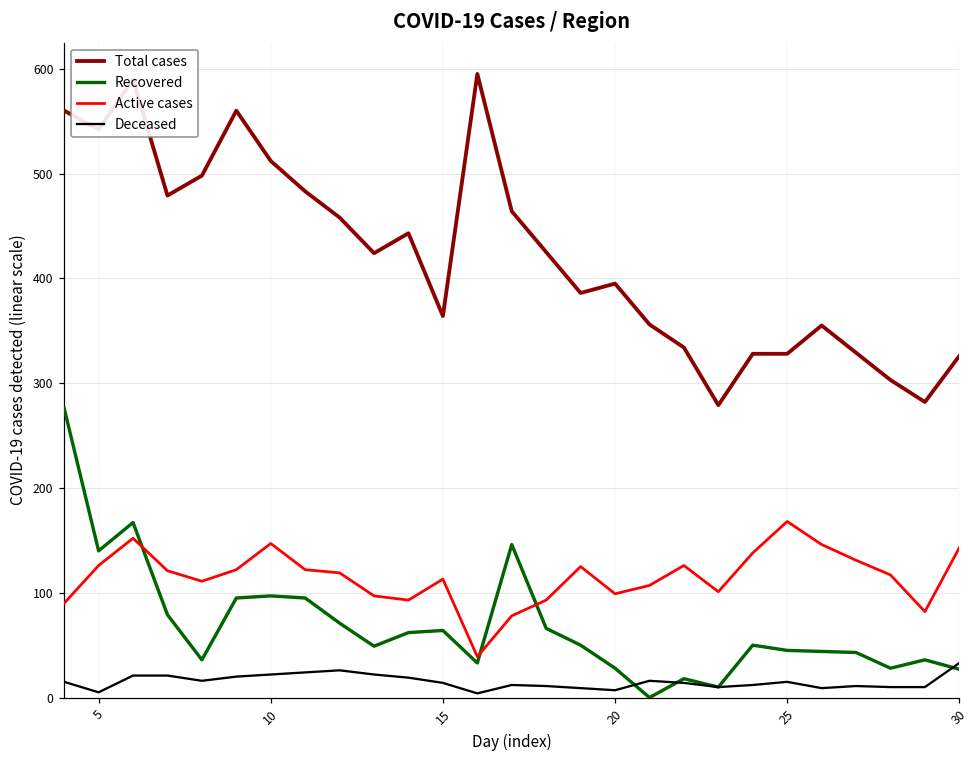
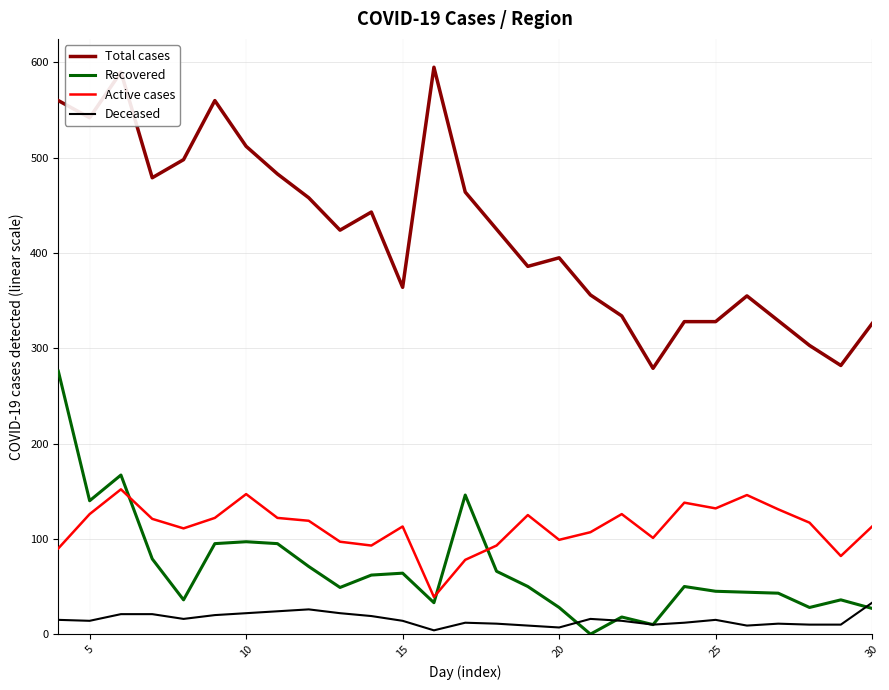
  {
    "Total cases": {
      "10": 510,
      "15": 360,
      "20": 400,
      "25": 330,
      "30": 330
    },
    "Recovered": {
      "5": 140,
      "10": 100,
      "15": 60,
      "20": 30,
      "25": 50,
      "30": 30
    },
    "Active cases": {
      "5": 130,
      "10": 150,
      "15": 110,
      "20": 100,
-     "25": 170,
-     "30": 140
+     "25": 130,
+     "30": 110
    },
    "Deceased": {
-     "5": 5,
+     "5": 14,
      "10": 20,
      "15": 10,
      "20": 10,
      "25": 20,
      "30": 30
    }
  }
